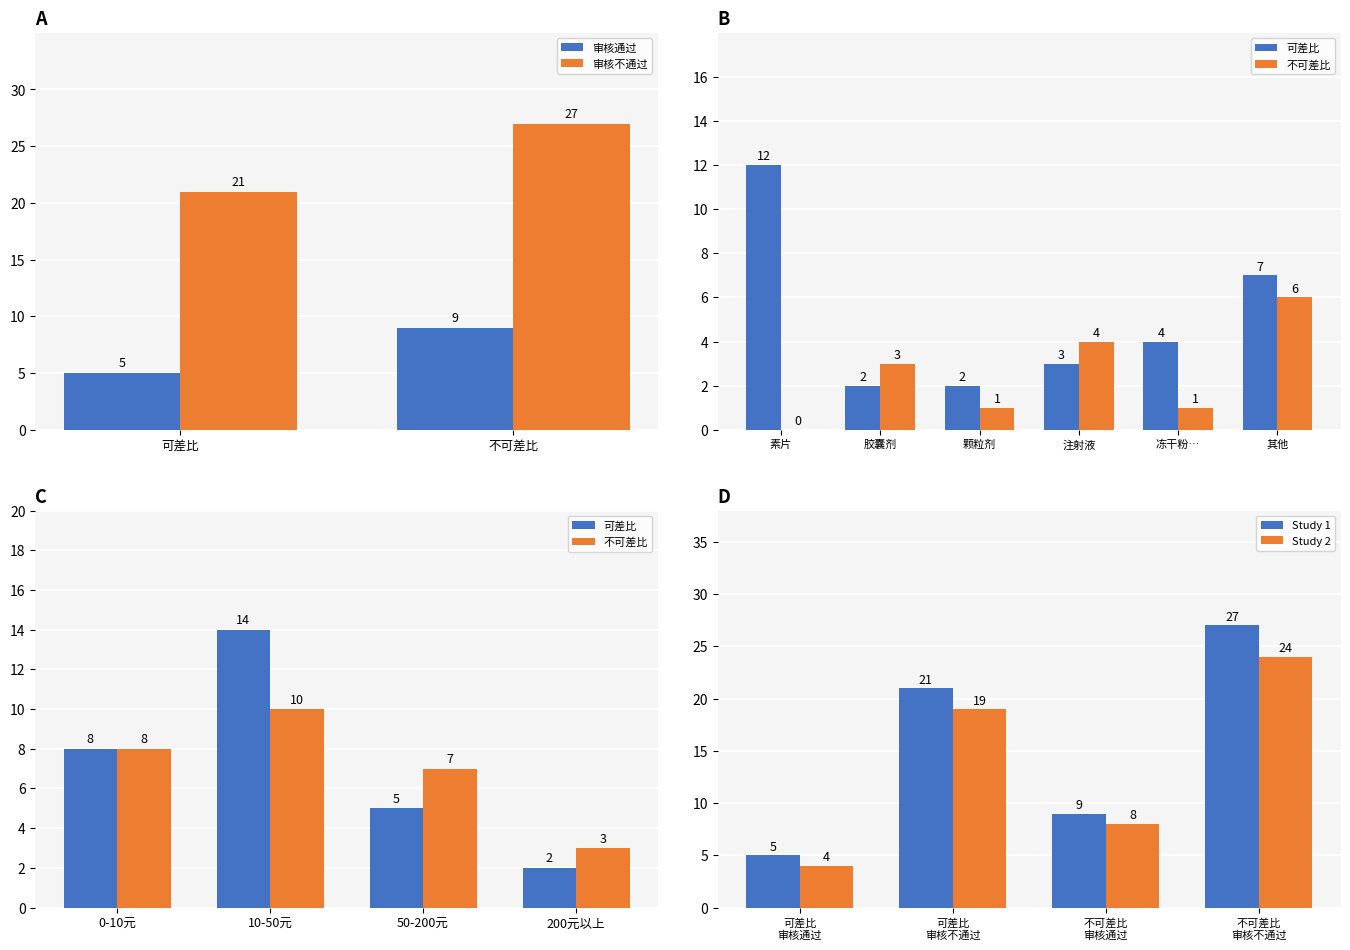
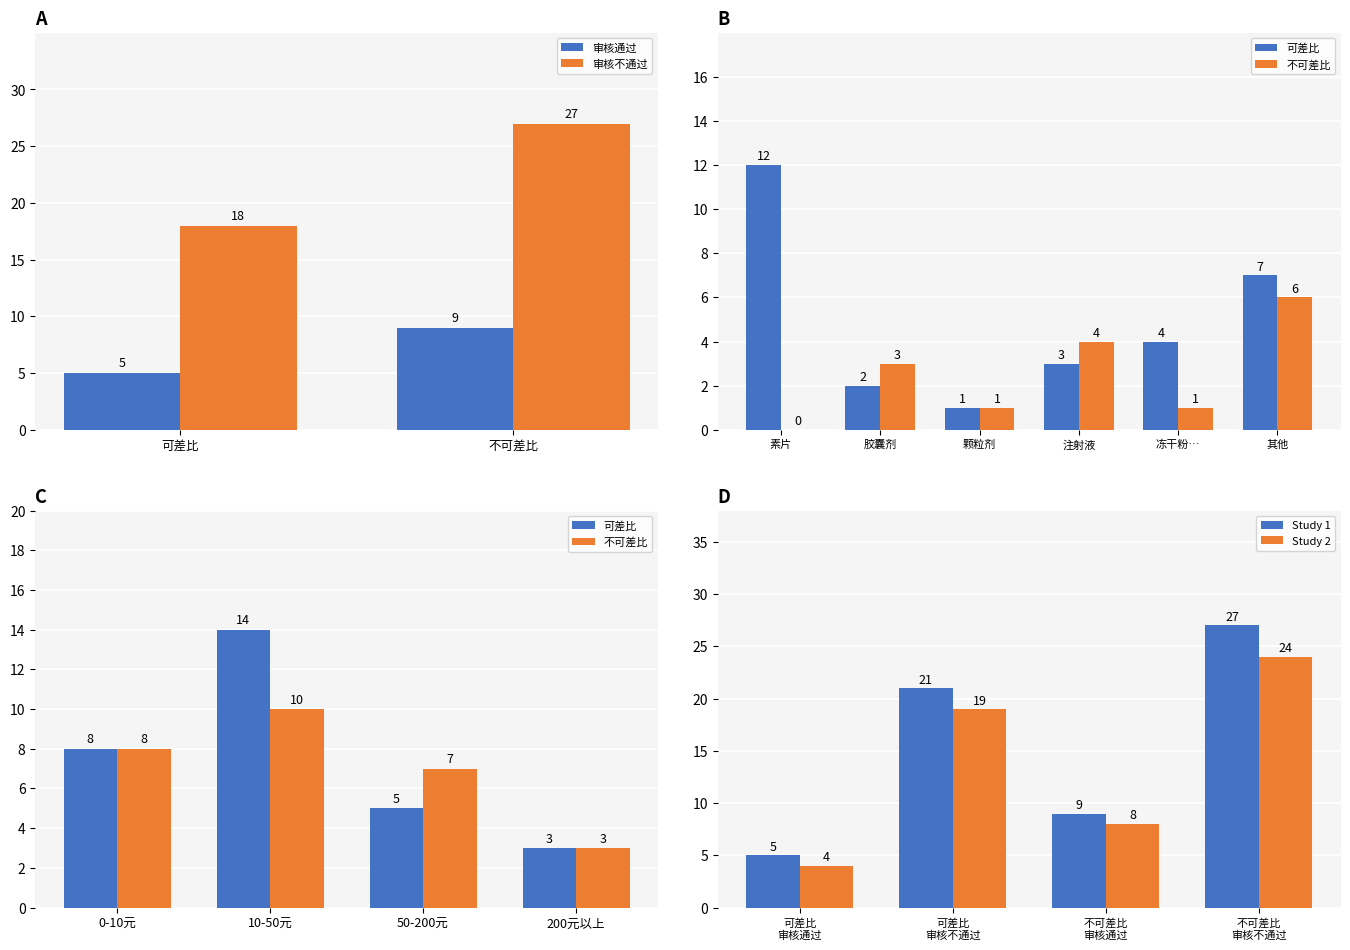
  {
    "A": {
      "审核通过": {
        "可差比": 5,
        "不可差比": 9
      },
      "审核不通过": {
-       "可差比": 21,
+       "可差比": 18,
        "不可差比": 27
      }
    },
    "B": {
      "可差比": {
        "素片": 12,
        "胶囊剂": 2,
-       "颗粒剂": 2,
+       "颗粒剂": 1,
        "注射液": 3,
        "冻干粉…": 4,
        "其他": 7
      },
      "不可差比": {
        "素片": 0,
        "胶囊剂": 3,
        "颗粒剂": 1,
        "注射液": 4,
        "冻干粉…": 1,
        "其他": 6
      }
    },
    "C": {
      "可差比": {
        "0-10元": 8,
        "10-50元": 14,
        "50-200元": 5,
-       "200元以上": 2
+       "200元以上": 3
      },
      "不可差比": {
        "0-10元": 8,
        "10-50元": 10,
        "50-200元": 7,
        "200元以上": 3
      }
    },
    "D": {
      "Study 1": {
        "可差比 审核通过": 5,
        "可差比 审核不通过": 21,
        "不可差比 审核通过": 9,
        "不可差比 审核不通过": 27
      },
      "Study 2": {
        "可差比 审核通过": 4,
        "可差比 审核不通过": 19,
        "不可差比 审核通过": 8,
        "不可差比 审核不通过": 24
      }
    }
  }
